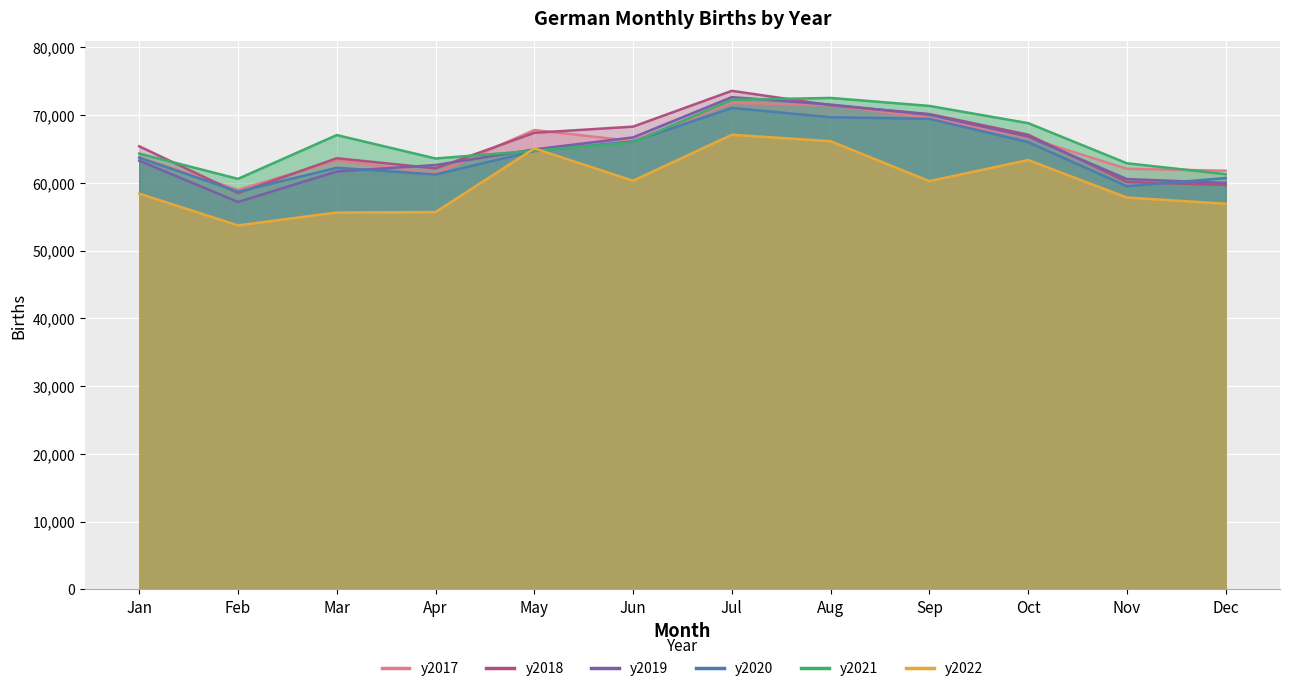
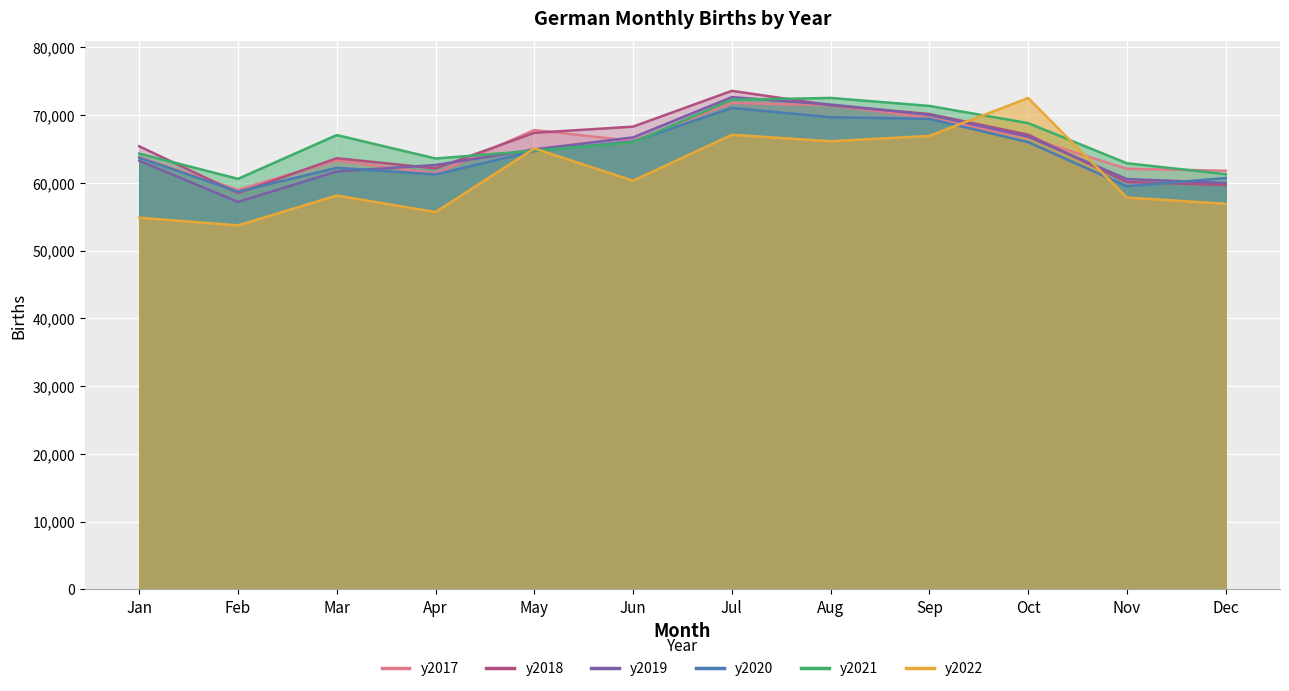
  {
    "y2022": {
-     "Jan": "58,000",
+     "Jan": "55,000",
      "Feb": "54,000",
-     "Mar": "56,000",
+     "Mar": "58,000",
      "Apr": "56,000",
      "Jun": "60,000",
      "Jul": "67,000",
      "Aug": "66,000",
-     "Sep": "60,000",
-     "Oct": "63,000",
+     "Sep": "67,000",
+     "Oct": "73,000",
      "Nov": "58,000",
      "Dec": "57,000"
    }
  }
